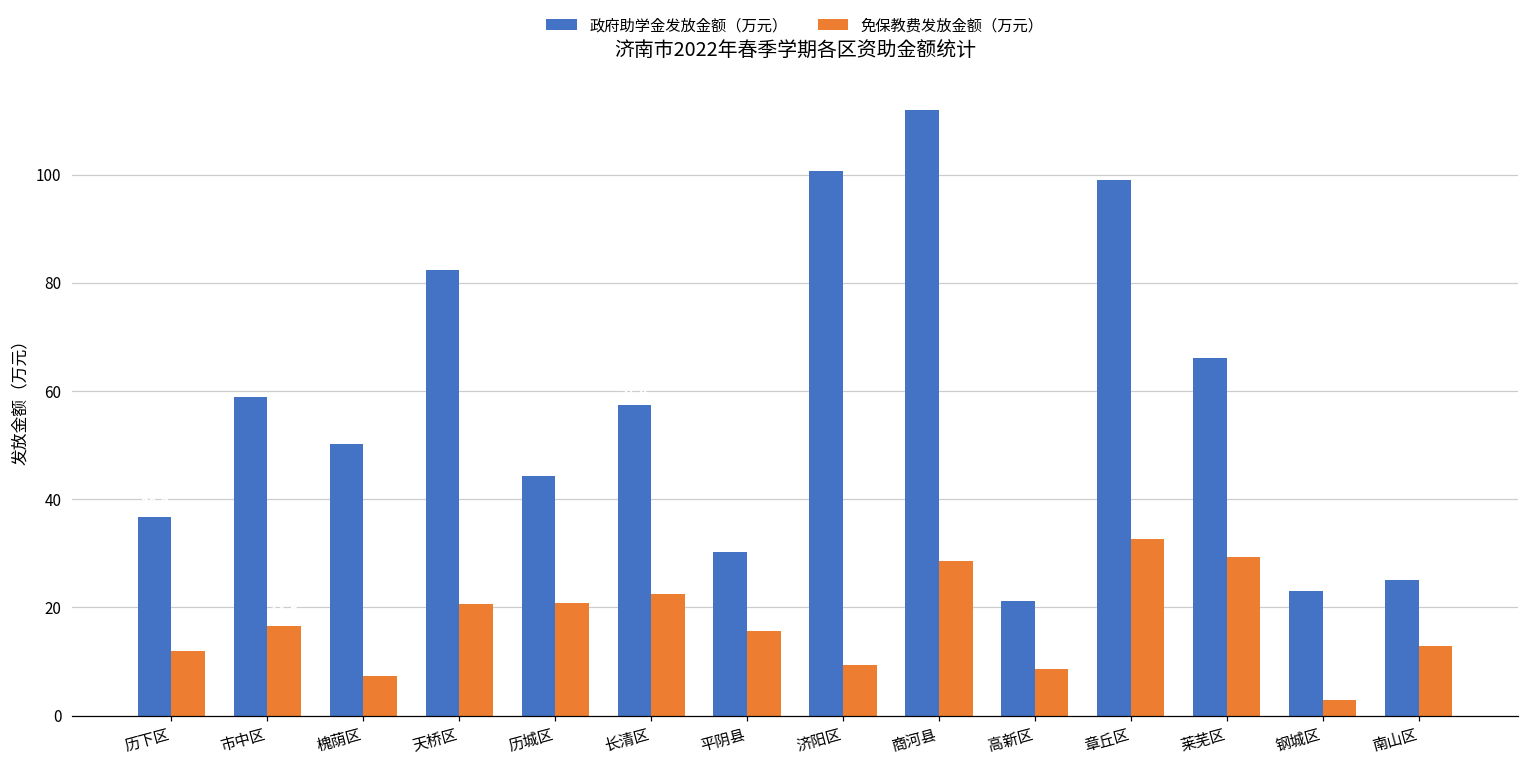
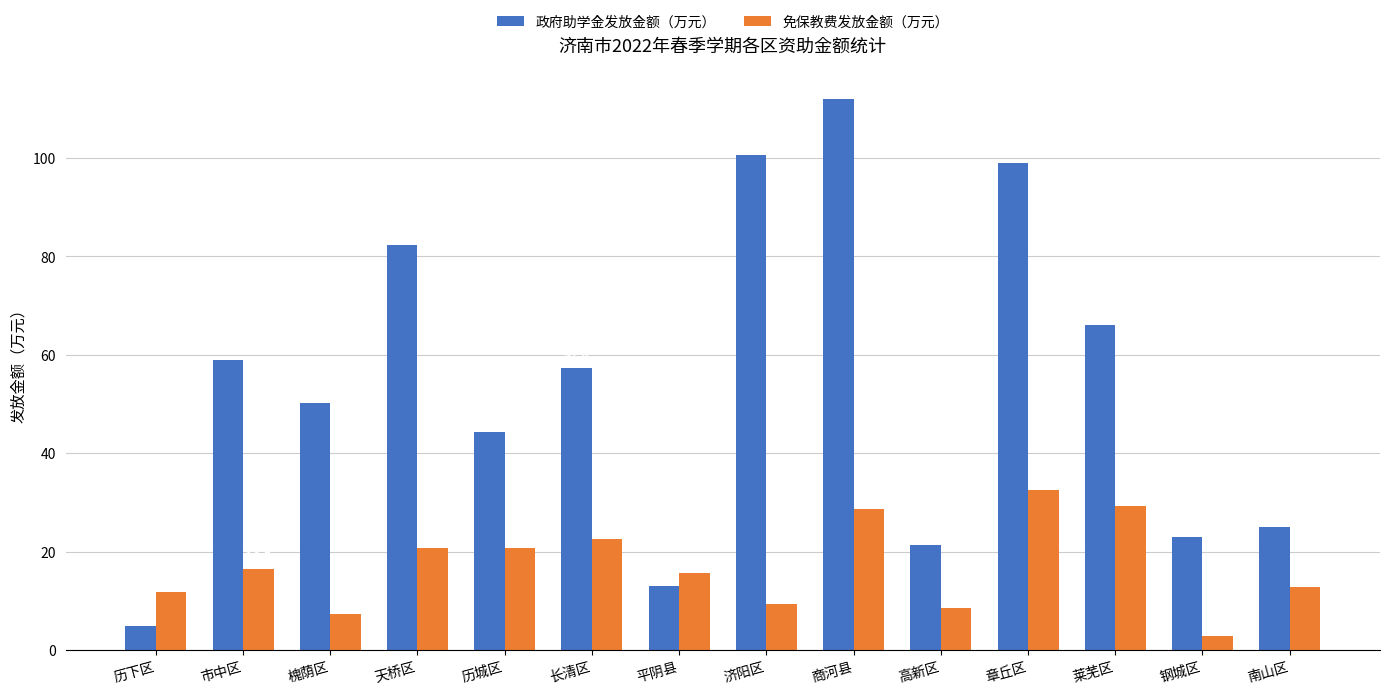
  {
    "政府助学金发放金额（万元）": {
-     "历下区": 37,
+     "历下区": 5,
      "市中区": 59,
      "槐荫区": 50,
      "天桥区": 82,
      "历城区": 44,
      "长清区": 57,
-     "平阴县": 30,
+     "平阴县": 13,
      "济阳区": 101,
      "商河县": 112,
      "高新区": 21,
      "章丘区": 99,
      "莱芜区": 66,
      "钢城区": 23,
      "南山区": 25
    },
    "免保教费发放金额（万元）": {
      "历下区": 12,
      "市中区": 16,
      "槐荫区": 7,
      "天桥区": 21,
      "历城区": 21,
      "长清区": 23,
      "平阴县": 16,
      "济阳区": 9,
      "商河县": 29,
      "高新区": 9,
      "章丘区": 33,
      "莱芜区": 29,
      "钢城区": 3,
      "南山区": 13
    }
  }
